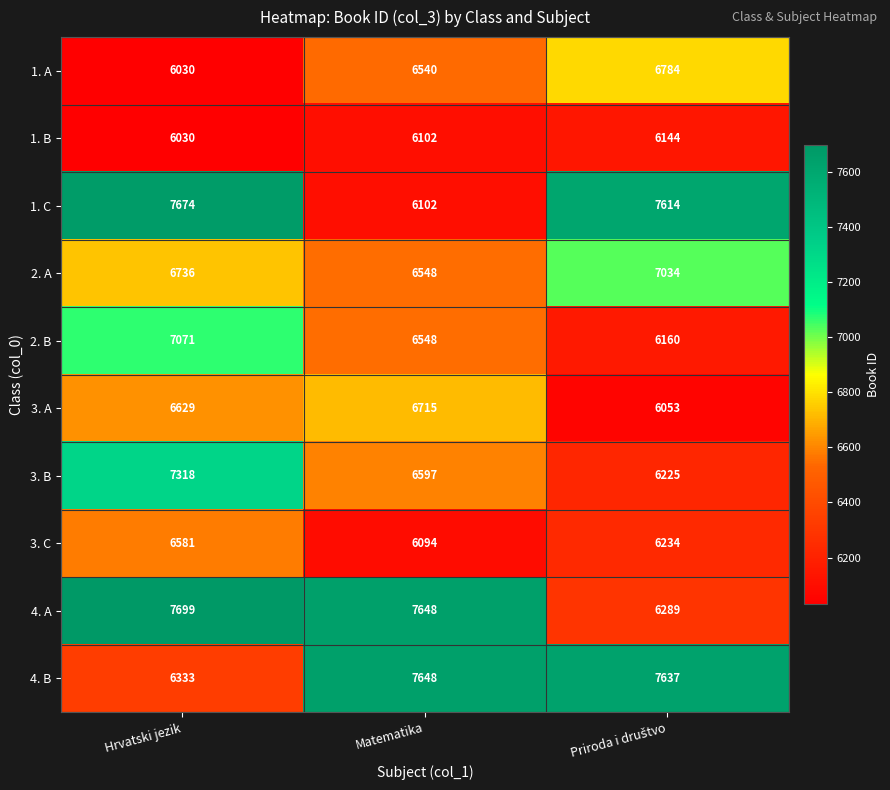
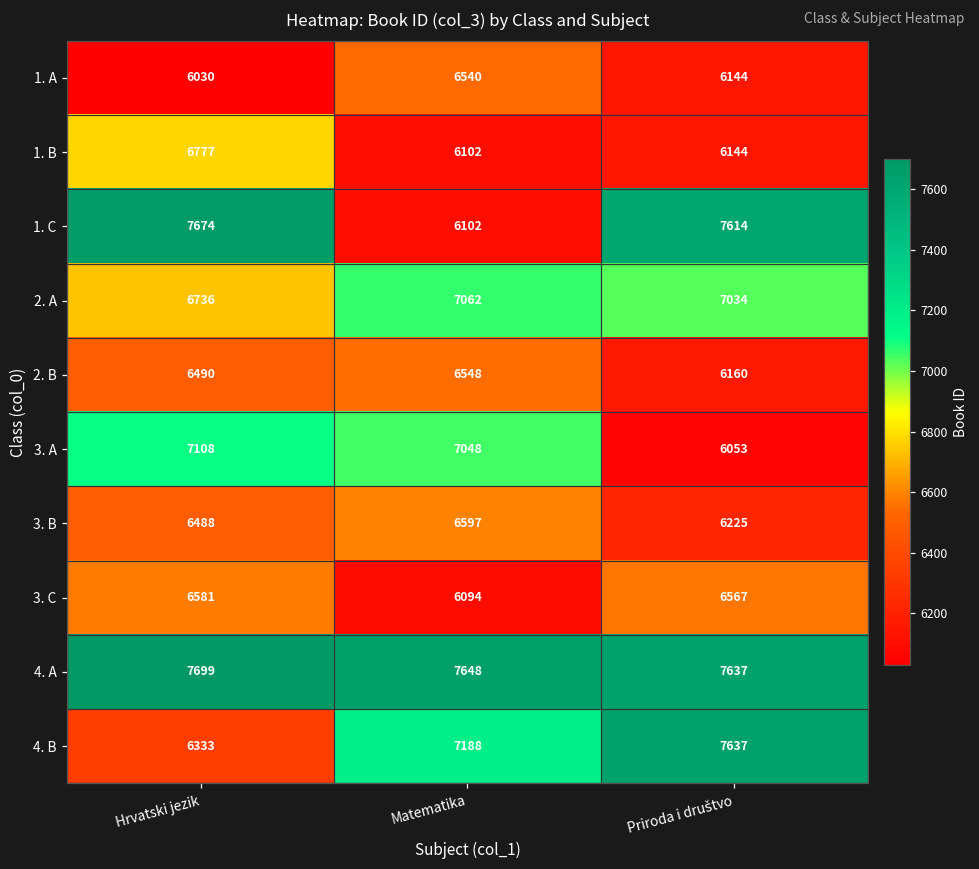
  {
    "1. A": {
      "Hrvatski jezik": 6030,
      "Matematika": 6540,
-     "Priroda i društvo": 6784
+     "Priroda i društvo": 6144
    },
    "1. B": {
-     "Hrvatski jezik": 6030,
+     "Hrvatski jezik": 6777,
      "Matematika": 6102,
      "Priroda i društvo": 6144
    },
    "1. C": {
      "Hrvatski jezik": 7674,
      "Matematika": 6102,
      "Priroda i društvo": 7614
    },
    "2. A": {
      "Hrvatski jezik": 6736,
-     "Matematika": 6548,
+     "Matematika": 7062,
      "Priroda i društvo": 7034
    },
    "2. B": {
-     "Hrvatski jezik": 7071,
+     "Hrvatski jezik": 6490,
      "Matematika": 6548,
      "Priroda i društvo": 6160
    },
    "3. A": {
-     "Hrvatski jezik": 6629,
-     "Matematika": 6715,
+     "Hrvatski jezik": 7108,
+     "Matematika": 7048,
      "Priroda i društvo": 6053
    },
    "3. B": {
-     "Hrvatski jezik": 7318,
+     "Hrvatski jezik": 6488,
      "Matematika": 6597,
      "Priroda i društvo": 6225
    },
    "3. C": {
      "Hrvatski jezik": 6581,
      "Matematika": 6094,
-     "Priroda i društvo": 6234
+     "Priroda i društvo": 6567
    },
    "4. A": {
      "Hrvatski jezik": 7699,
      "Matematika": 7648,
-     "Priroda i društvo": 6289
+     "Priroda i društvo": 7637
    },
    "4. B": {
      "Hrvatski jezik": 6333,
-     "Matematika": 7648,
+     "Matematika": 7188,
      "Priroda i društvo": 7637
    }
  }
